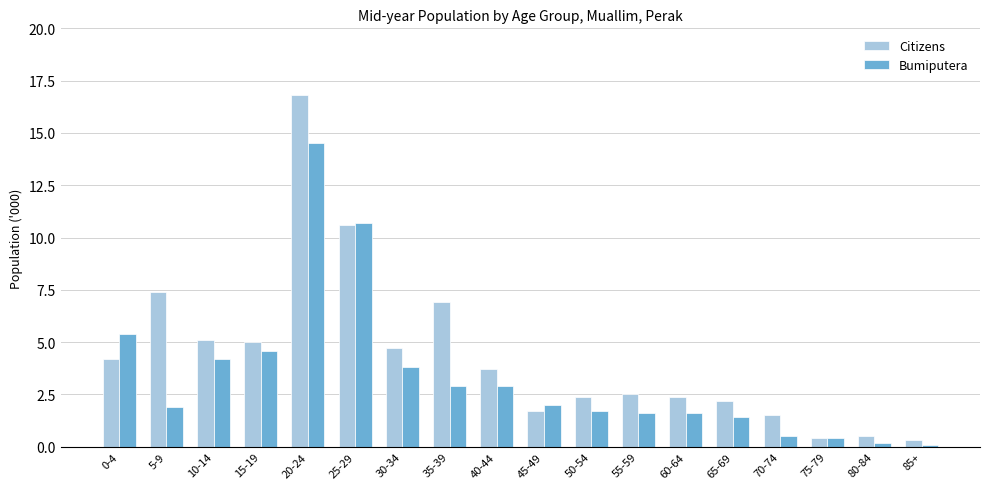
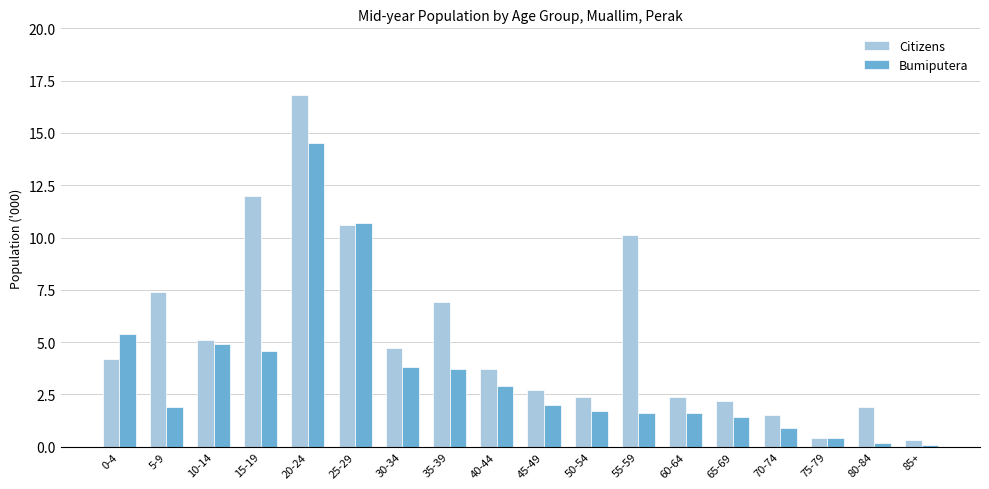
  {
    "Citizens": {
      "0-4": 4.2,
      "5-9": 7.4,
      "10-14": 5.1,
-     "15-19": 5,
+     "15-19": 12,
      "20-24": 16.8,
      "25-29": 10.6,
      "30-34": 4.7,
      "35-39": 6.9,
      "40-44": 3.7,
-     "45-49": 1.7,
+     "45-49": 2.7,
      "50-54": 2.4,
-     "55-59": 2.5,
+     "55-59": 10.1,
      "60-64": 2.4,
      "65-69": 2.2,
      "70-74": 1.5,
      "75-79": 0.4,
-     "80-84": 0.5,
+     "80-84": 1.9,
      "85+": 0.3
    },
    "Bumiputera": {
      "0-4": 5.4,
      "5-9": 1.9,
-     "10-14": 4.2,
+     "10-14": 4.9,
      "15-19": 4.6,
      "20-24": 14.5,
      "25-29": 10.7,
      "30-34": 3.8,
-     "35-39": 2.9,
+     "35-39": 3.7,
      "40-44": 2.9,
      "45-49": 2.0,
      "50-54": 1.7,
      "55-59": 1.6,
      "60-64": 1.6,
      "65-69": 1.4,
-     "70-74": 0.5,
+     "70-74": 0.9,
      "75-79": 0.4,
      "80-84": 0.2
    }
  }
